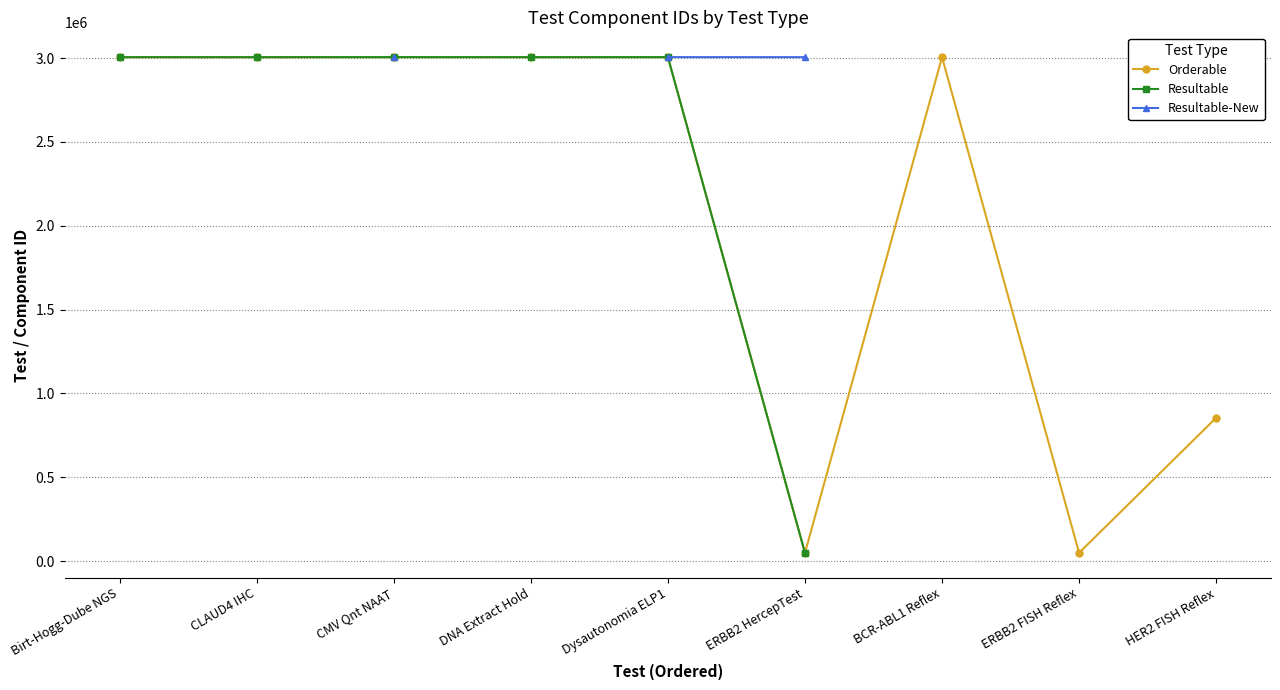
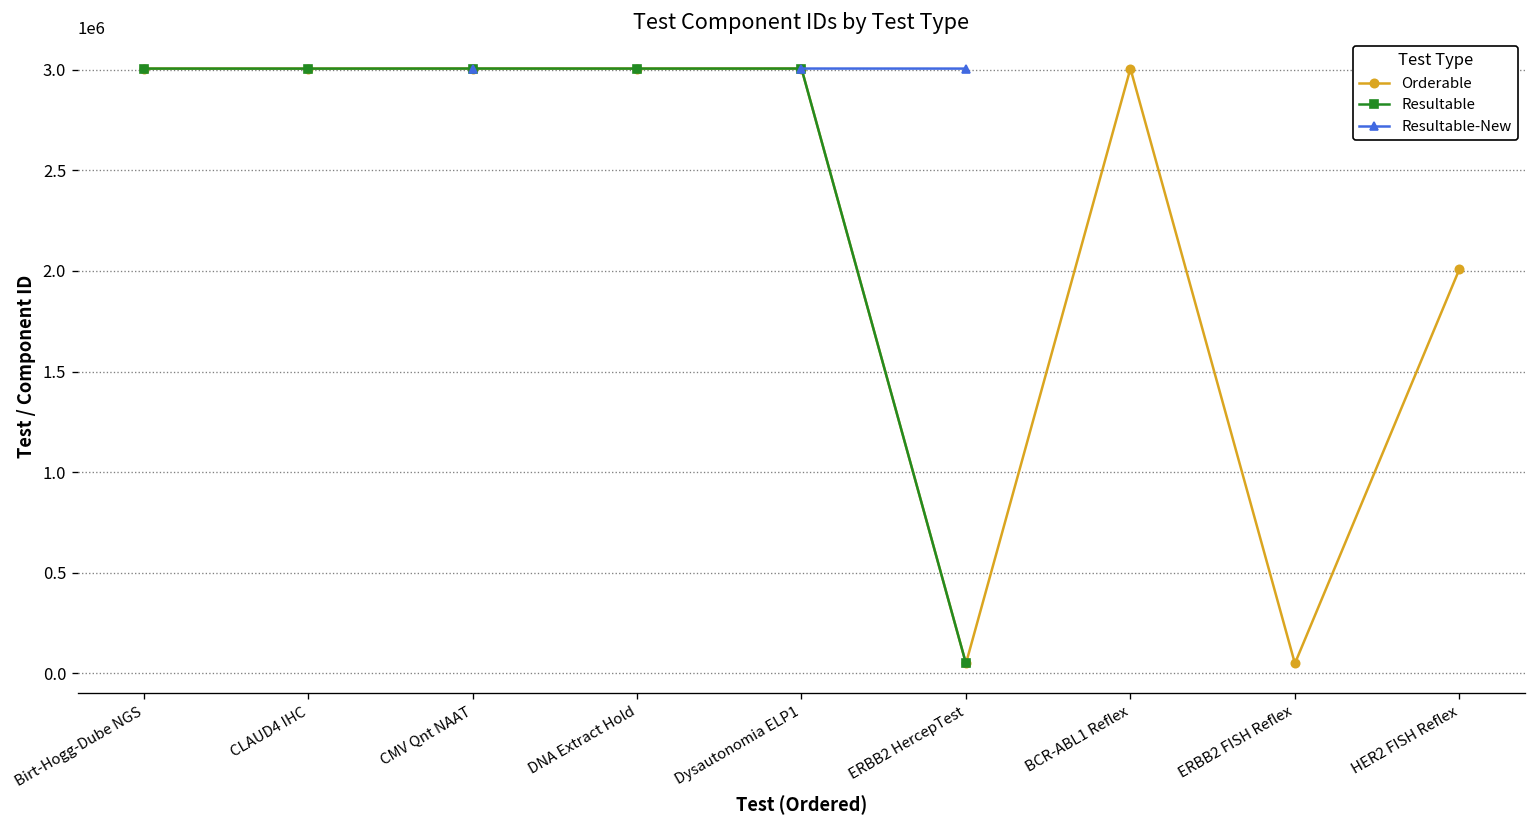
  {
    "Orderable": {
      "BCR-ABL1 Reflex": 3010000,
      "ERBB2 FISH Reflex": 50000,
-     "HER2 FISH Reflex": 850000
+     "HER2 FISH Reflex": 2010000
    },
    "Resultable-New": {
      "ERBB2 HercepTest": 3010000
    }
  }
